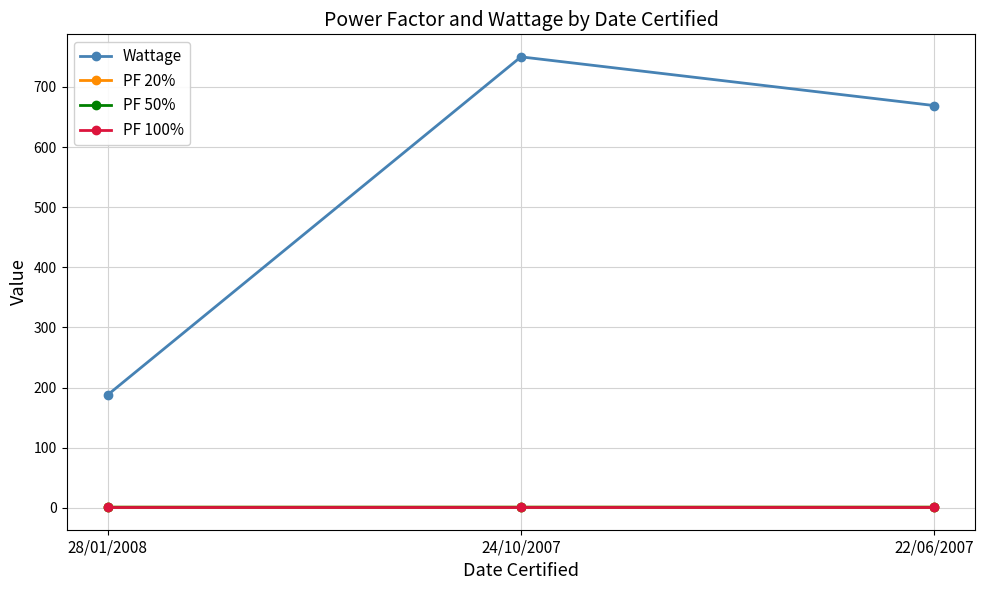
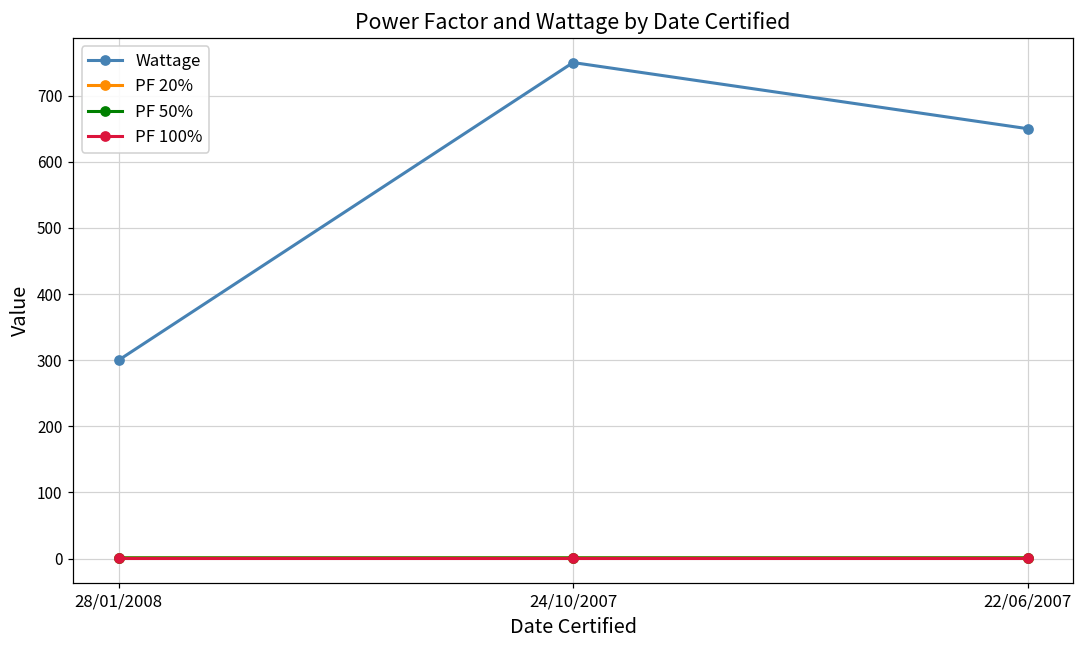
  {
    "Wattage": {
-     "28/01/2008": 190,
+     "28/01/2008": 300,
      "24/10/2007": 750,
-     "22/06/2007": 670
+     "22/06/2007": 650
    },
    "PF 100%": {
      "28/01/2008": 0,
      "24/10/2007": 0,
      "22/06/2007": 0
    }
  }
